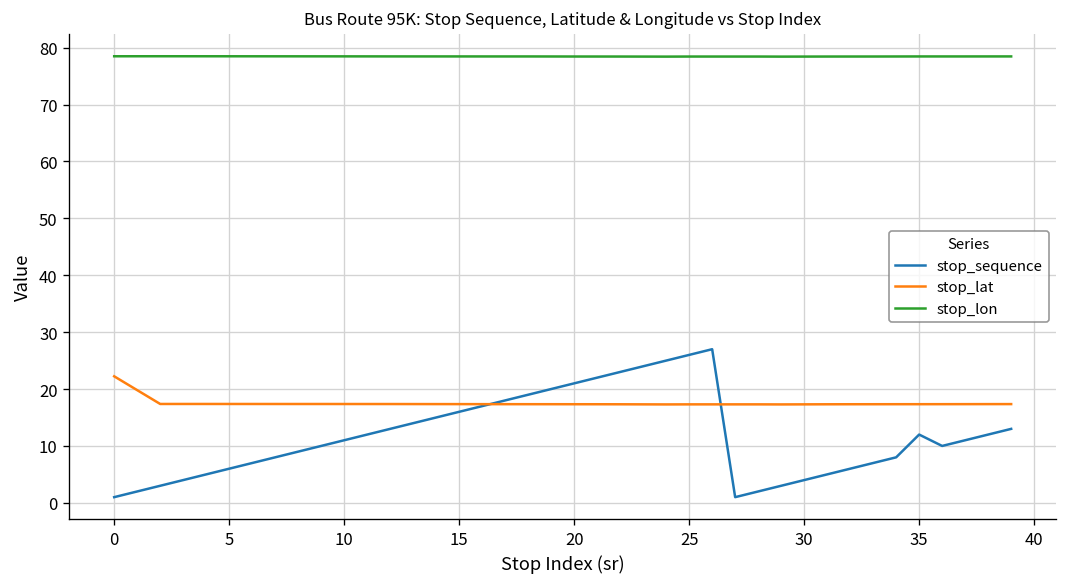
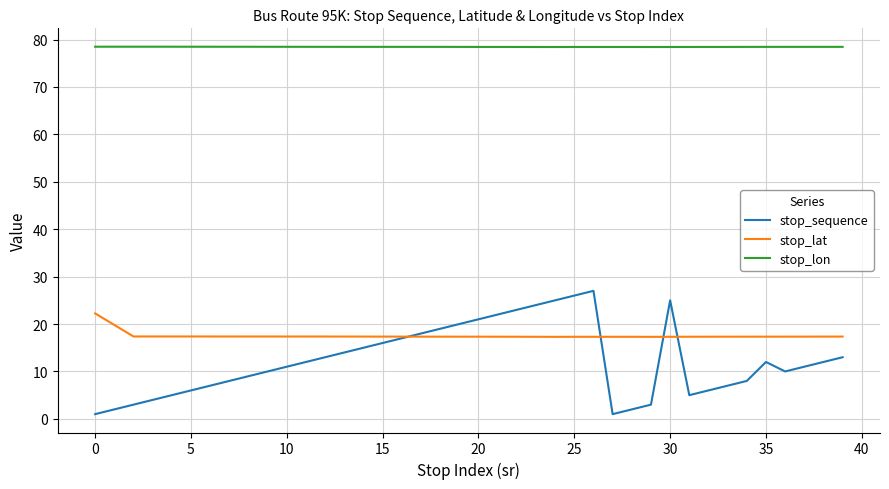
  {
    "stop_sequence": {
      "0": 1,
      "5": 6,
      "10": 11,
      "15": 16,
      "20": 21,
      "25": 26,
-     "30": 4,
+     "30": 25,
      "35": 12
    },
    "stop_lat": {
      "0": 22,
      "15": 17,
      "20": 17,
      "25": 17,
      "35": 17
    },
    "stop_lon": {
      "0": 78,
      "15": 78,
      "20": 78,
      "25": 78,
      "35": 78
    }
  }
